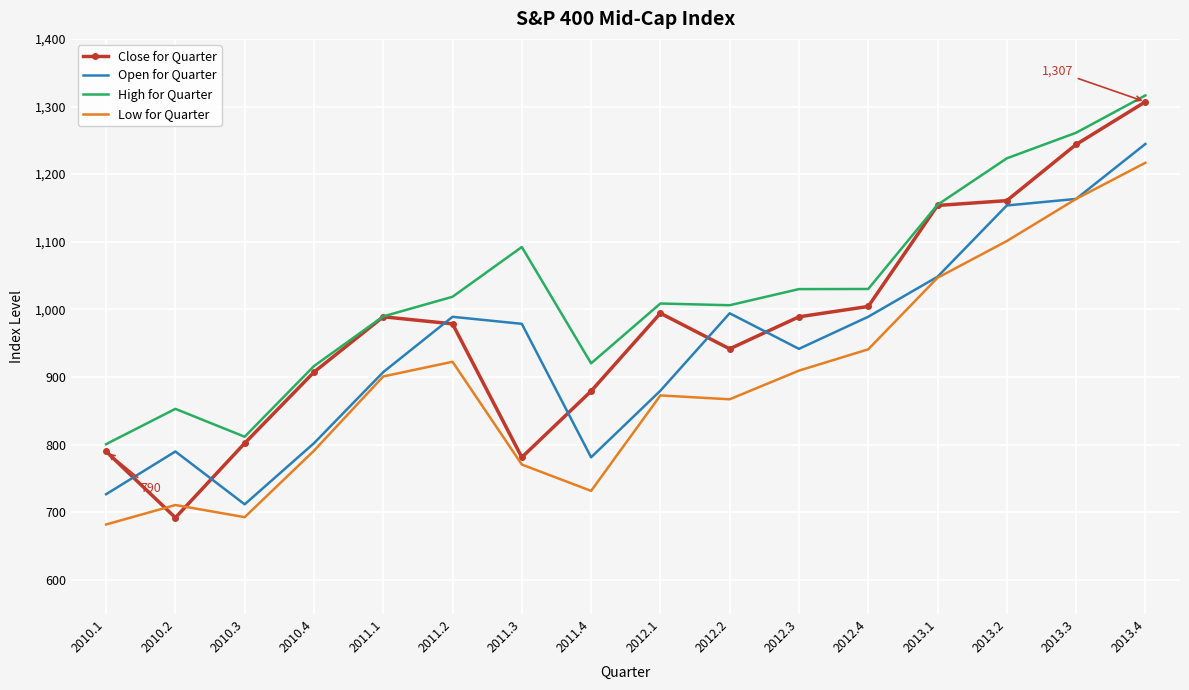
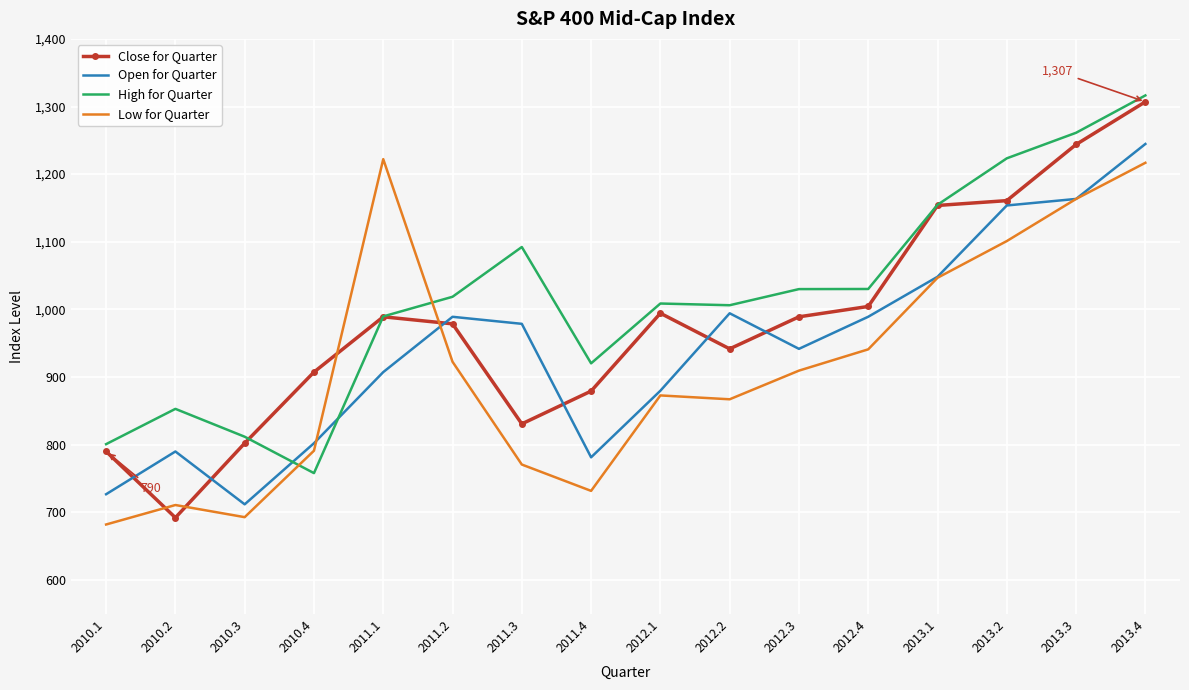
  {
    "Close for Quarter": {
      "2010.2": "690",
      "2010.3": "800",
      "2010.4": "910",
      "2011.2": "980",
-     "2011.3": "780",
+     "2011.3": "830",
      "2011.4": "880",
      "2012.1": "990",
      "2012.2": "940",
      "2012.3": "990",
      "2012.4": "1,000",
      "2013.2": "1,160",
      "2013.3": "1,240"
    },
    "Open for Quarter": {
      "2010.2": "790",
      "2010.3": "710",
      "2010.4": "800",
      "2011.1": "910",
      "2011.2": "990",
      "2011.3": "980",
      "2011.4": "780",
      "2012.1": "880",
      "2012.2": "990",
      "2012.3": "940",
      "2012.4": "990",
      "2013.2": "1,150",
      "2013.4": "1,240"
    },
    "High for Quarter": {
      "2010.1": "800",
      "2010.2": "850",
      "2010.3": "810",
-     "2010.4": "920",
+     "2010.4": "760",
      "2011.2": "1,020",
      "2011.3": "1,090",
      "2011.4": "920",
      "2012.1": "1,010",
      "2012.2": "1,010",
      "2012.3": "1,030",
      "2012.4": "1,030",
      "2013.2": "1,220",
      "2013.3": "1,260"
    },
    "Low for Quarter": {
      "2010.1": "680",
      "2010.2": "710",
      "2010.3": "690",
      "2010.4": "790",
-     "2011.1": "900",
+     "2011.1": "1,220",
      "2011.2": "920",
      "2011.3": "770",
      "2011.4": "730",
      "2012.1": "870",
      "2012.2": "870",
      "2012.3": "910",
      "2012.4": "940",
      "2013.2": "1,100",
      "2013.4": "1,220"
    }
  }
